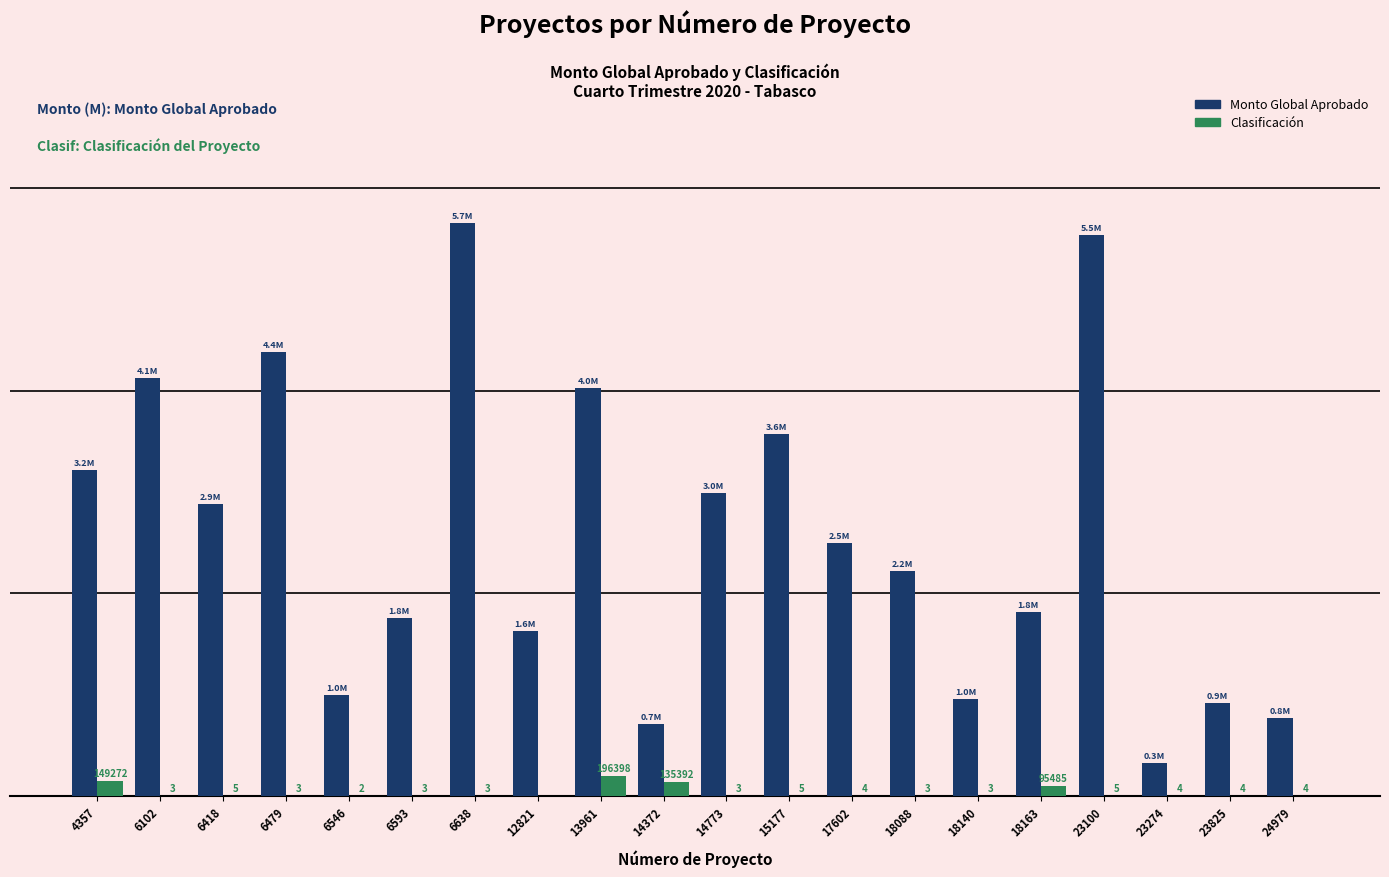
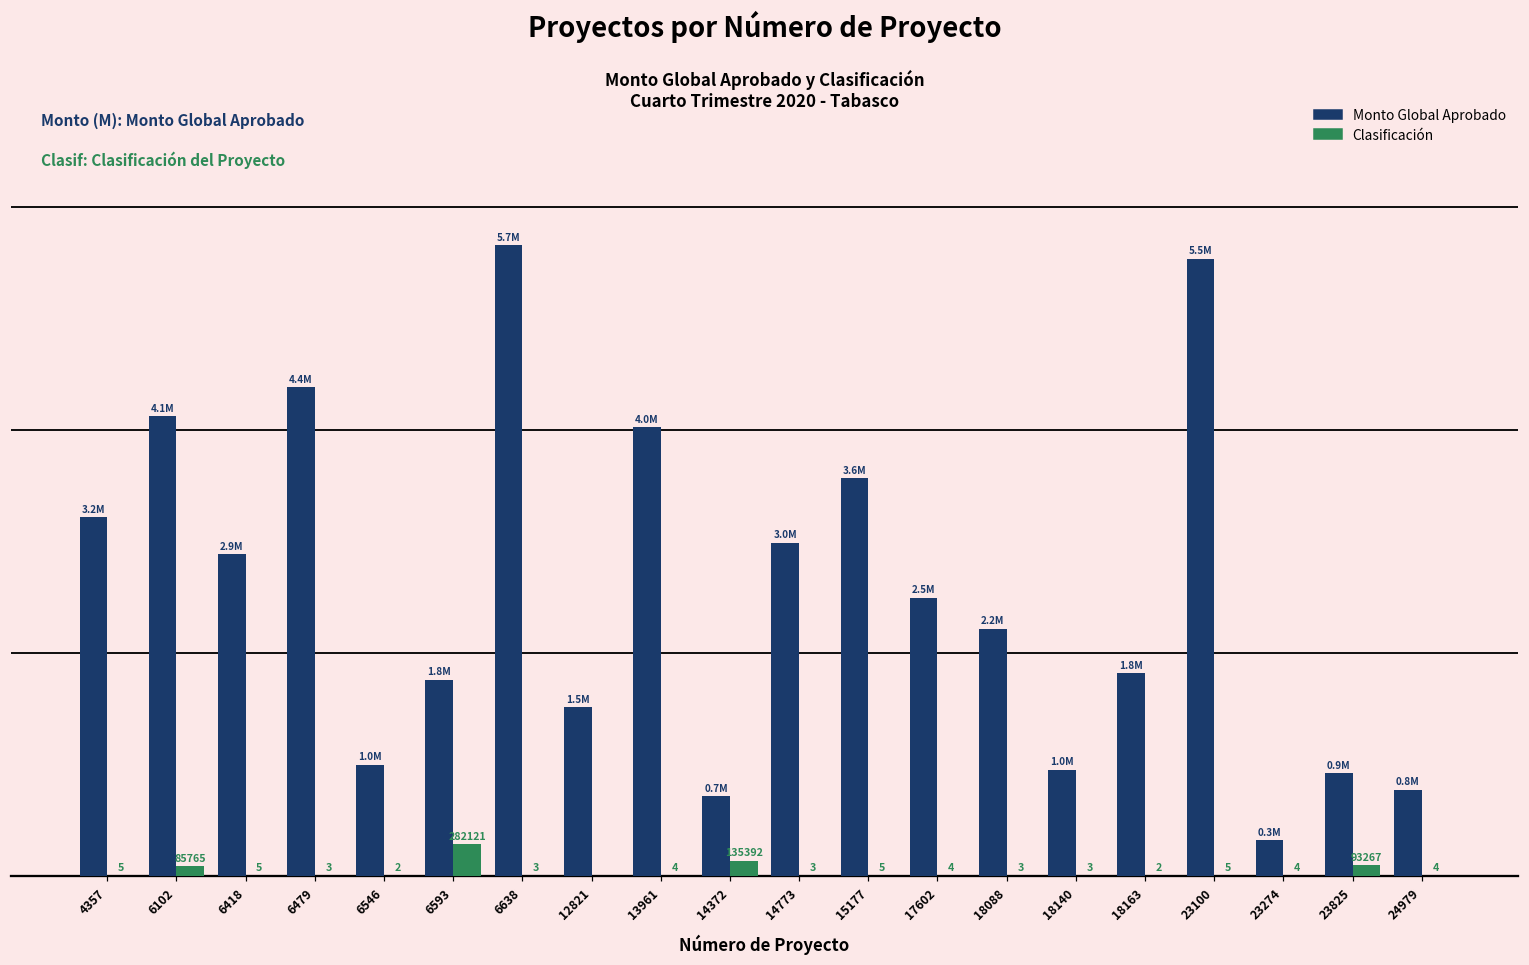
  {
    "Monto Global Aprobado": {
      "4357": "3.2M",
      "6102": "4.1M",
      "6418": "2.9M",
      "6479": "4.4M",
      "6546": "1.0M",
      "6593": "1.8M",
      "6638": "5.7M",
-     "12821": "1.6M",
+     "12821": "1.5M",
      "13961": "4.0M",
      "14372": "0.7M",
      "14773": "3.0M",
      "15177": "3.6M",
      "17602": "2.5M",
      "18088": "2.2M",
      "18140": "1.0M",
      "18163": "1.8M",
      "23100": "5.5M",
      "23274": "0.3M",
      "23825": "0.9M",
      "24979": "0.8M"
    },
    "Clasificación": {
-     "4357": "149272",
-     "6102": "3",
+     "4357": "5",
+     "6102": "85765",
      "6418": "5",
      "6479": "3",
      "6546": "2",
-     "6593": "3",
+     "6593": "282121",
      "6638": "3",
-     "13961": "196398",
+     "13961": "4",
      "14372": "135392",
      "14773": "3",
      "15177": "5",
      "17602": "4",
      "18088": "3",
      "18140": "3",
-     "18163": "95485",
+     "18163": "2",
      "23100": "5",
      "23274": "4",
-     "23825": "4",
+     "23825": "93267",
      "24979": "4"
    }
  }
